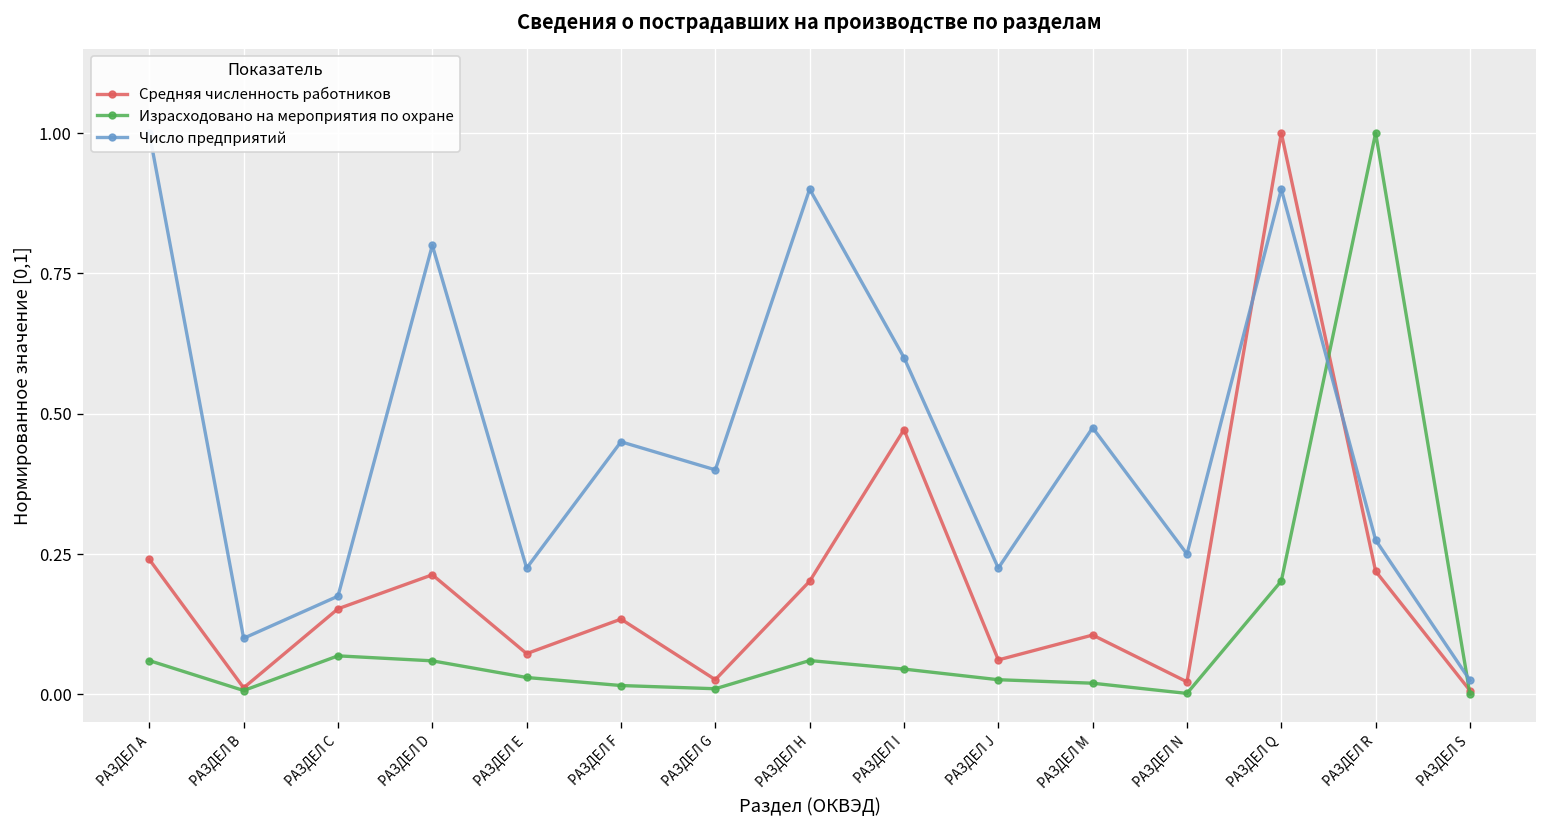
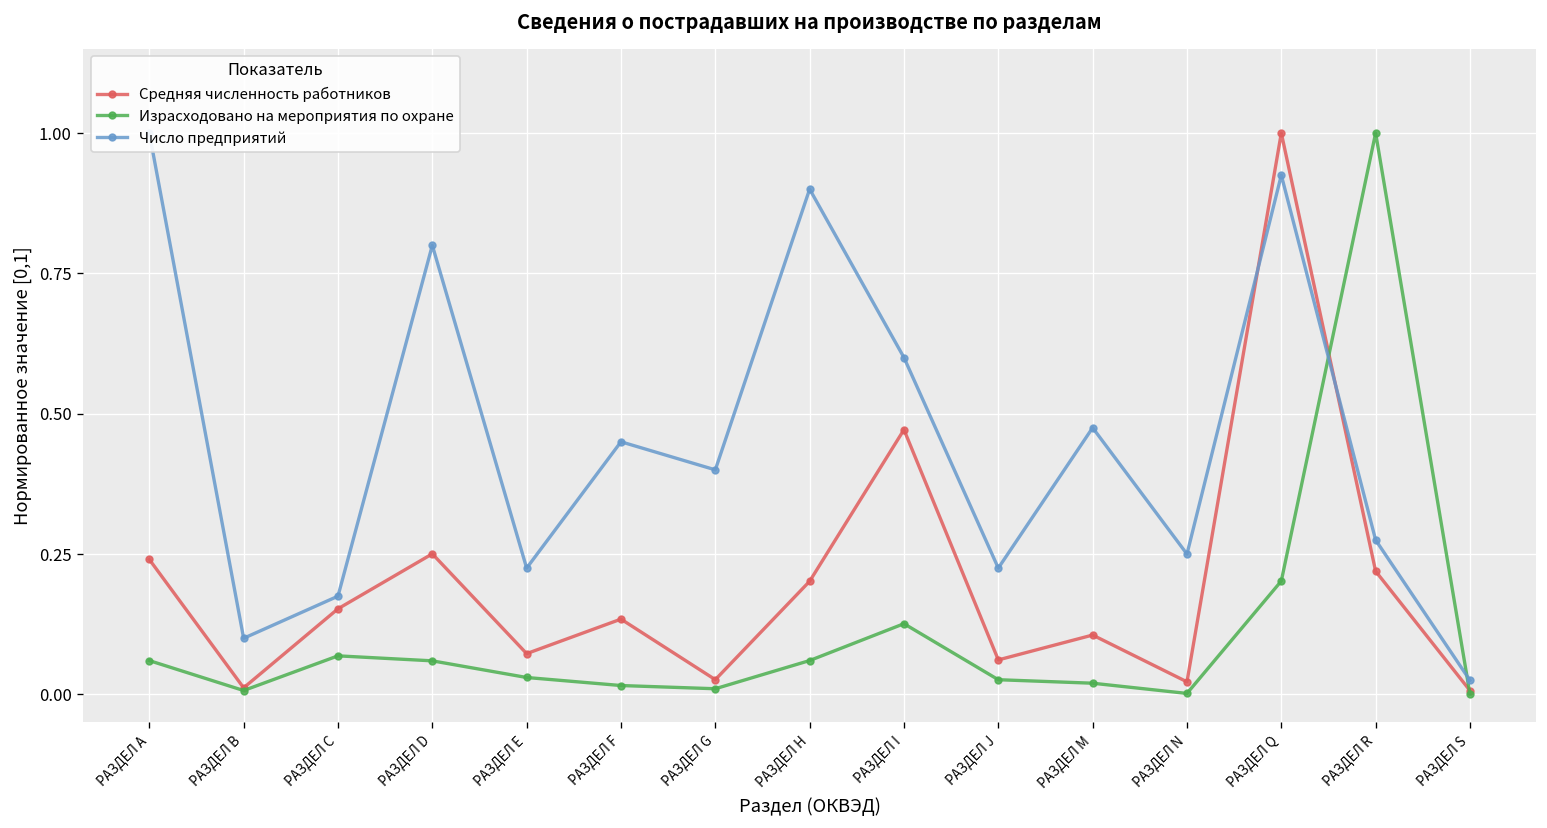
  {
    "Средняя численность работников": {
      "РАЗДЕЛ А": 0.24,
      "РАЗДЕЛ С": 0.15,
-     "РАЗДЕЛ D": 0.21,
+     "РАЗДЕЛ D": 0.25,
      "РАЗДЕЛ Е": 0.07,
      "РАЗДЕЛ F": 0.13,
      "РАЗДЕЛ G": 0.03,
      "РАЗДЕЛ H": 0.20,
      "РАЗДЕЛ I": 0.47,
      "РАЗДЕЛ J": 0.06,
      "РАЗДЕЛ M": 0.11,
      "РАЗДЕЛ N": 0.02,
      "РАЗДЕЛ Q": 1.00,
      "РАЗДЕЛ R": 0.22,
      "РАЗДЕЛ S": 0.01
    },
    "Израсходовано на мероприятия по охране": {
      "РАЗДЕЛ А": 0.06,
      "РАЗДЕЛ С": 0.07,
      "РАЗДЕЛ D": 0.06,
      "РАЗДЕЛ Е": 0.03,
      "РАЗДЕЛ F": 0.02,
      "РАЗДЕЛ G": 0.01,
      "РАЗДЕЛ H": 0.06,
-     "РАЗДЕЛ I": 0.05,
+     "РАЗДЕЛ I": 0.13,
      "РАЗДЕЛ J": 0.03,
      "РАЗДЕЛ M": 0.02,
      "РАЗДЕЛ N": 0.00,
      "РАЗДЕЛ Q": 0.20,
      "РАЗДЕЛ R": 1.00,
      "РАЗДЕЛ S": 0.00
    },
    "Число предприятий": {
      "РАЗДЕЛ В": 0.10,
      "РАЗДЕЛ С": 0.18,
      "РАЗДЕЛ D": 0.80,
      "РАЗДЕЛ Е": 0.23,
      "РАЗДЕЛ F": 0.45,
      "РАЗДЕЛ G": 0.40,
      "РАЗДЕЛ H": 0.90,
      "РАЗДЕЛ I": 0.60,
      "РАЗДЕЛ J": 0.23,
      "РАЗДЕЛ M": 0.48,
      "РАЗДЕЛ N": 0.25,
-     "РАЗДЕЛ Q": 0.90,
+     "РАЗДЕЛ Q": 0.93,
      "РАЗДЕЛ R": 0.28,
      "РАЗДЕЛ S": 0.03
    }
  }
